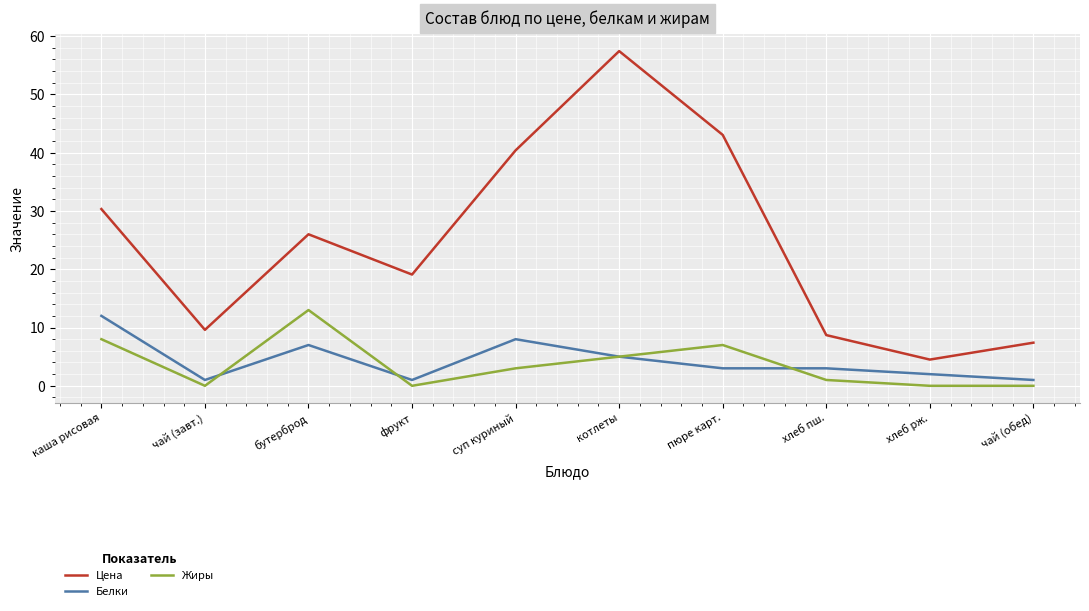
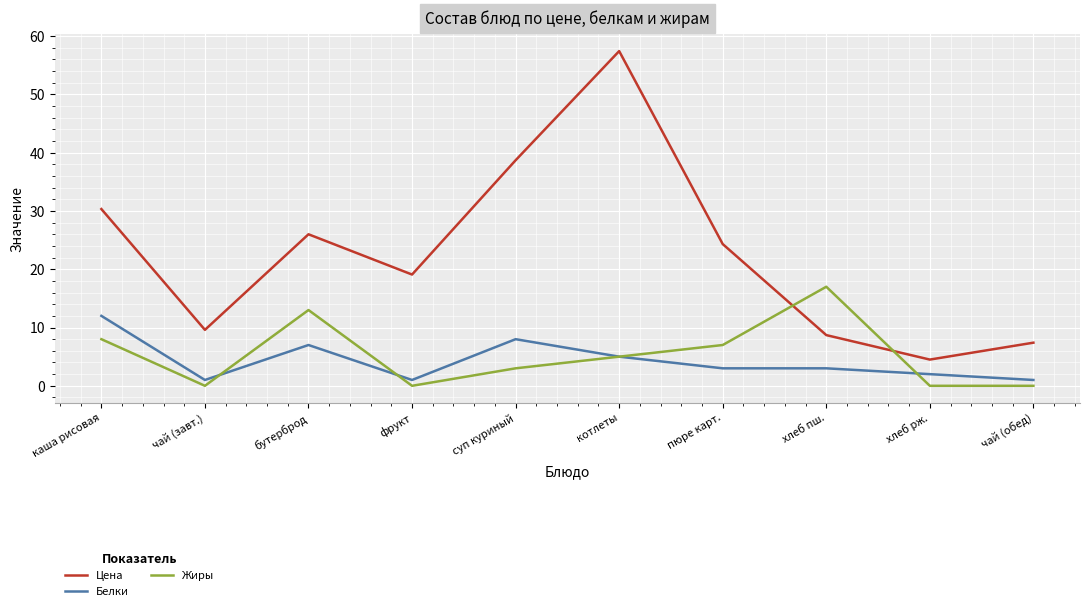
  {
    "Цена": {
      "каша рисовая": 30,
      "чай (завт.)": 10,
      "бутерброд": 26,
      "фрукт": 19,
-     "суп куриный": 40,
+     "суп куриный": 39,
      "котлеты": 57,
-     "пюре карт.": 43,
+     "пюре карт.": 24,
      "хлеб пш.": 9,
      "хлеб рж.": 5,
      "чай (обед)": 7
    },
    "Белки": {
      "каша рисовая": 12,
      "чай (завт.)": 1,
      "бутерброд": 7,
      "фрукт": 1,
      "суп куриный": 8,
      "пюре карт.": 3,
      "хлеб пш.": 3,
      "хлеб рж.": 2,
      "чай (обед)": 1
    },
    "Жиры": {
      "каша рисовая": 8,
      "чай (завт.)": 0,
      "бутерброд": 13,
      "фрукт": 0,
      "суп куриный": 3,
      "пюре карт.": 7,
-     "хлеб пш.": 1,
+     "хлеб пш.": 17,
      "хлеб рж.": 0,
      "чай (обед)": 0
    }
  }
